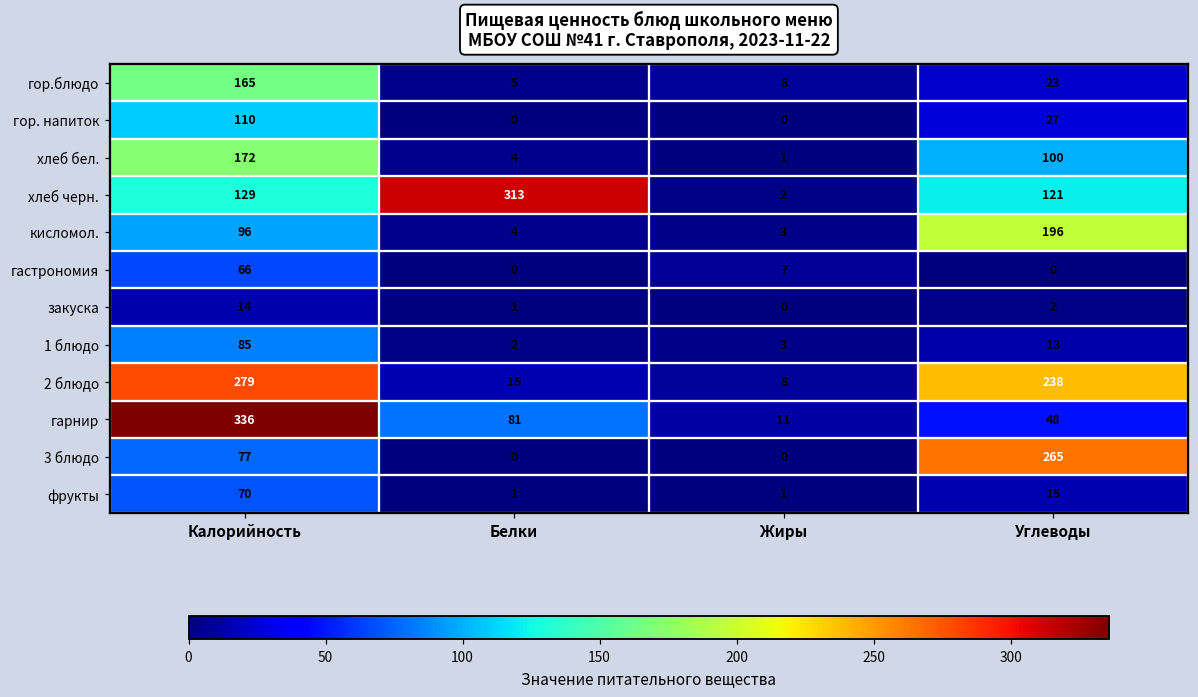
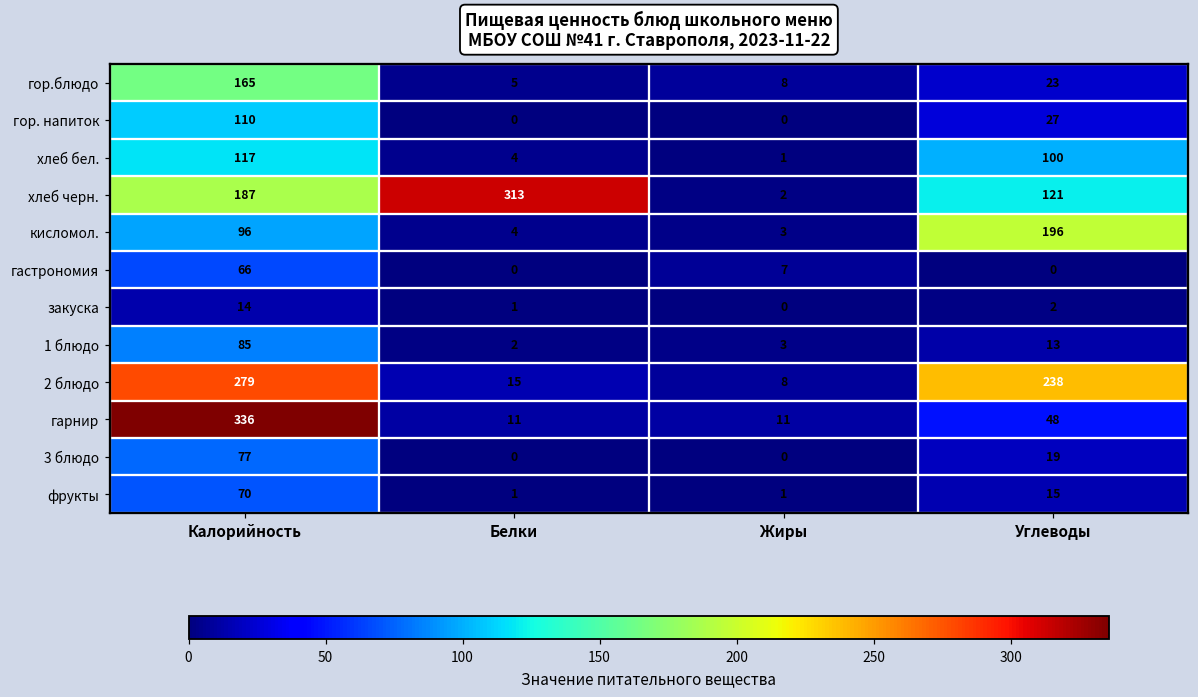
  {
    "гор.блюдо": {
      "Калорийность": 165,
      "Белки": 5,
      "Жиры": 8,
      "Углеводы": 23
    },
    "гор. напиток": {
      "Калорийность": 110,
      "Белки": 0,
      "Жиры": 0,
      "Углеводы": 27
    },
    "хлеб бел.": {
-     "Калорийность": 172,
+     "Калорийность": 117,
      "Белки": 4,
      "Жиры": 1,
      "Углеводы": 100
    },
    "хлеб черн.": {
-     "Калорийность": 129,
+     "Калорийность": 187,
      "Белки": 313,
      "Жиры": 2,
      "Углеводы": 121
    },
    "кисломол.": {
      "Калорийность": 96,
      "Белки": 4,
      "Жиры": 3,
      "Углеводы": 196
    },
    "гастрономия": {
      "Калорийность": 66,
      "Белки": 0,
      "Жиры": 7,
      "Углеводы": 0
    },
    "закуска": {
      "Калорийность": 14,
      "Белки": 1,
      "Жиры": 0,
      "Углеводы": 2
    },
    "1 блюдо": {
      "Калорийность": 85,
      "Белки": 2,
      "Жиры": 3,
      "Углеводы": 13
    },
    "2 блюдо": {
      "Калорийность": 279,
      "Белки": 15,
      "Жиры": 8,
      "Углеводы": 238
    },
    "гарнир": {
      "Калорийность": 336,
-     "Белки": 81,
+     "Белки": 11,
      "Жиры": 11,
      "Углеводы": 48
    },
    "3 блюдо": {
      "Калорийность": 77,
      "Белки": 0,
      "Жиры": 0,
-     "Углеводы": 265
+     "Углеводы": 19
    },
    "фрукты": {
      "Калорийность": 70,
      "Белки": 1,
      "Жиры": 1,
      "Углеводы": 15
    }
  }
